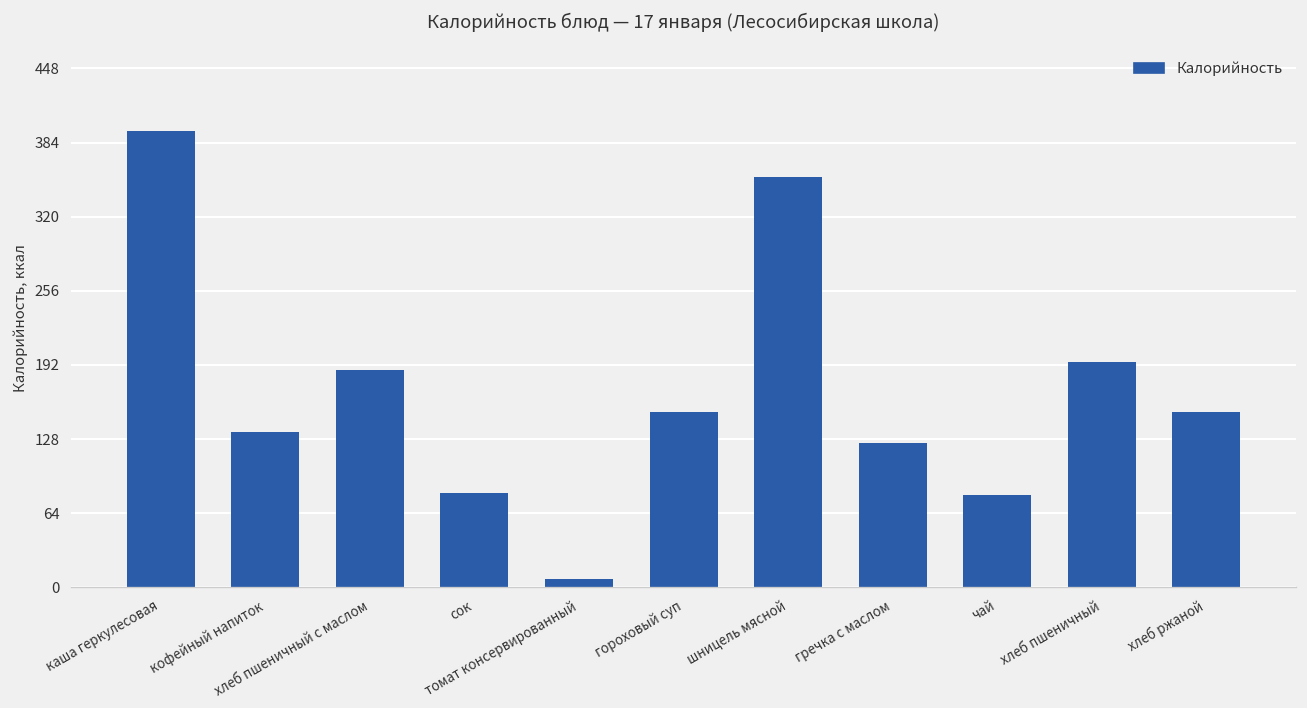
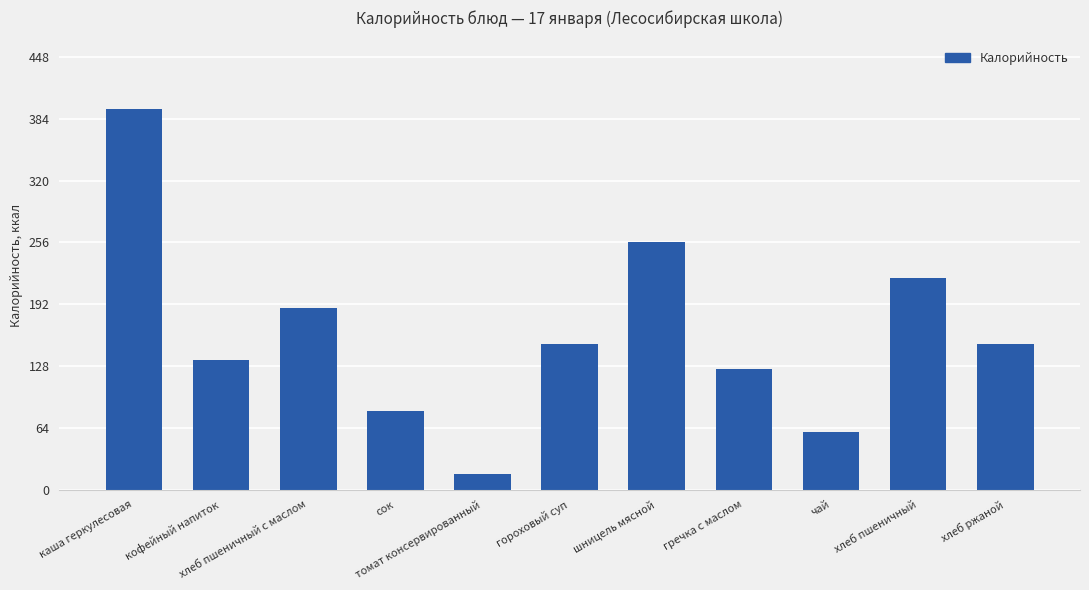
  {
    "каша геркулесовая": 390,
    "кофейный напиток": 130,
    "хлеб пшеничный с маслом": 190,
    "сок": 80,
-   "томат консервированный": 10,
+   "томат консервированный": 20,
    "гороховый суп": 150,
-   "шницель мясной": 350,
+   "шницель мясной": 260,
    "гречка с маслом": 120,
-   "чай": 80,
-   "хлеб пшеничный": 190,
+   "чай": 60,
+   "хлеб пшеничный": 220,
    "хлеб ржаной": 150
  }
